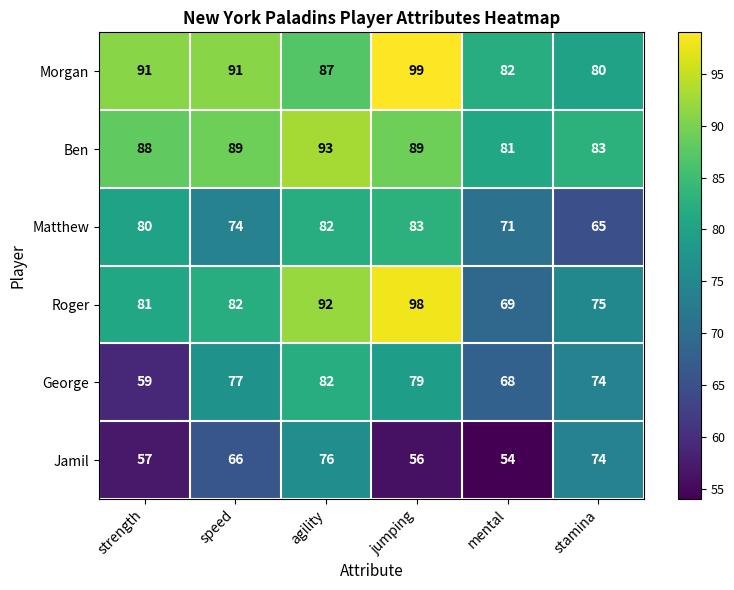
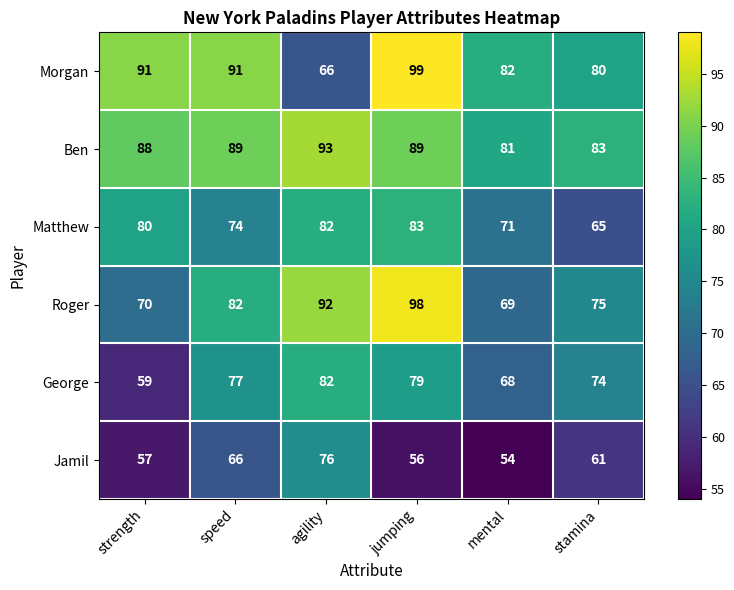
  {
    "Morgan": {
      "strength": 91,
      "speed": 91,
-     "agility": 87,
+     "agility": 66,
      "jumping": 99,
      "mental": 82,
      "stamina": 80
    },
    "Ben": {
      "strength": 88,
      "speed": 89,
      "agility": 93,
      "jumping": 89,
      "mental": 81,
      "stamina": 83
    },
    "Matthew": {
      "strength": 80,
      "speed": 74,
      "agility": 82,
      "jumping": 83,
      "mental": 71,
      "stamina": 65
    },
    "Roger": {
-     "strength": 81,
+     "strength": 70,
      "speed": 82,
      "agility": 92,
      "jumping": 98,
      "mental": 69,
      "stamina": 75
    },
    "George": {
      "strength": 59,
      "speed": 77,
      "agility": 82,
      "jumping": 79,
      "mental": 68,
      "stamina": 74
    },
    "Jamil": {
      "strength": 57,
      "speed": 66,
      "agility": 76,
      "jumping": 56,
      "mental": 54,
-     "stamina": 74
+     "stamina": 61
    }
  }
